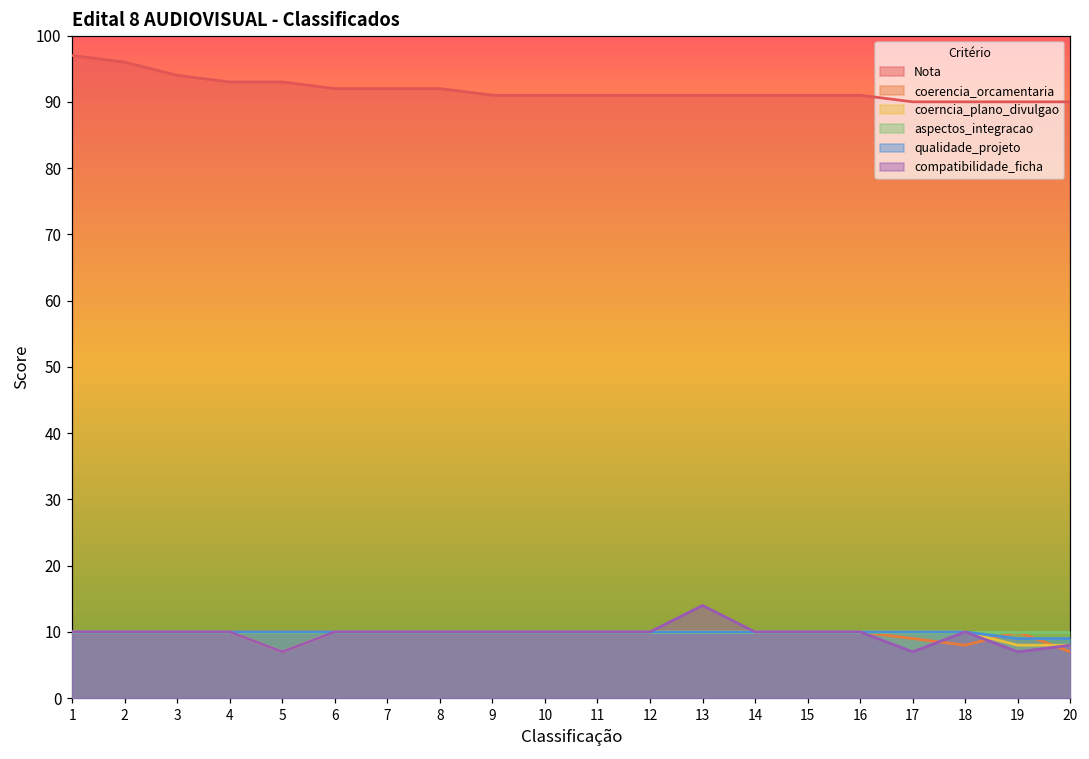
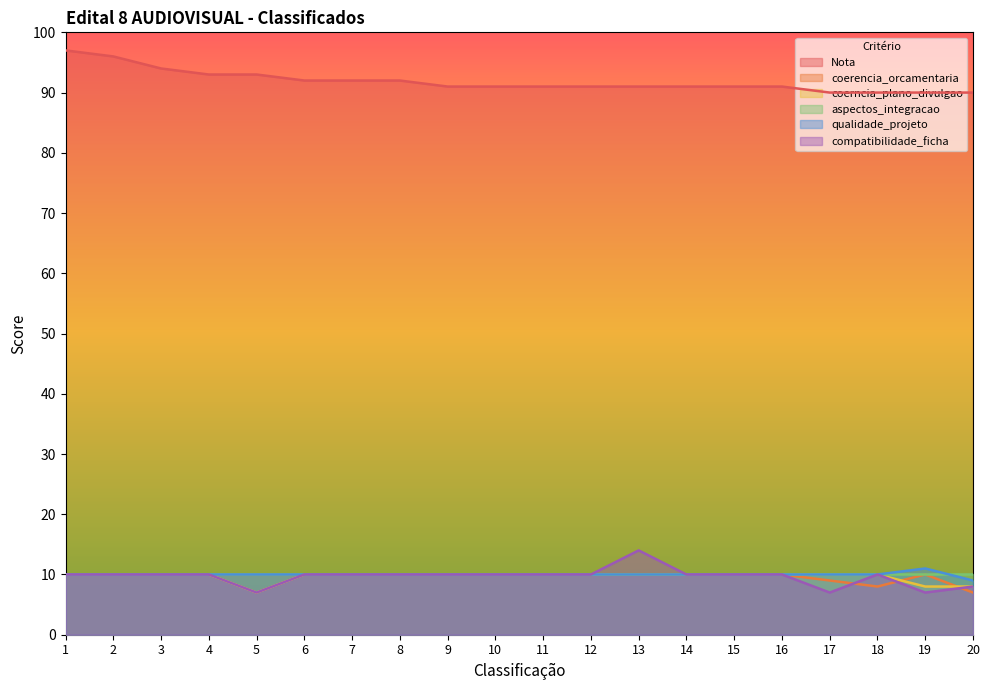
  {
    "aspectos_integracao": {
      "20": 10
    },
    "qualidade_projeto": {
-     "19": 9,
+     "19": 11,
      "20": 9
    },
    "compatibilidade_ficha": {
      "13": 14,
      "17": 7,
      "19": 7
    }
  }
